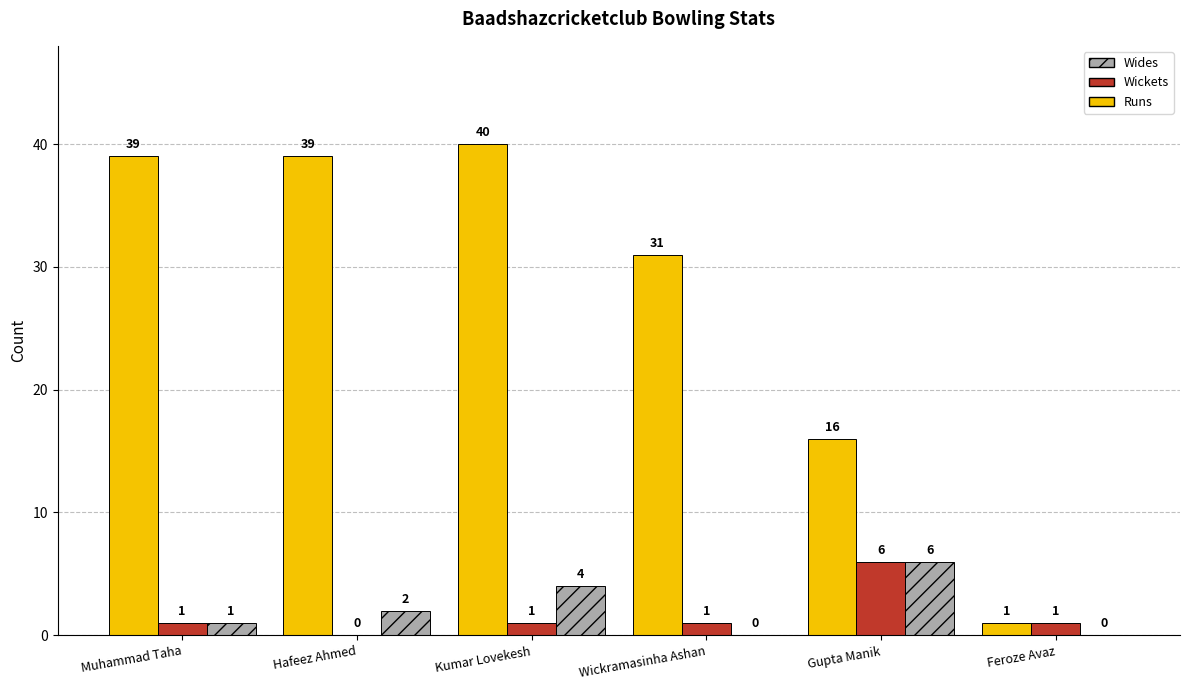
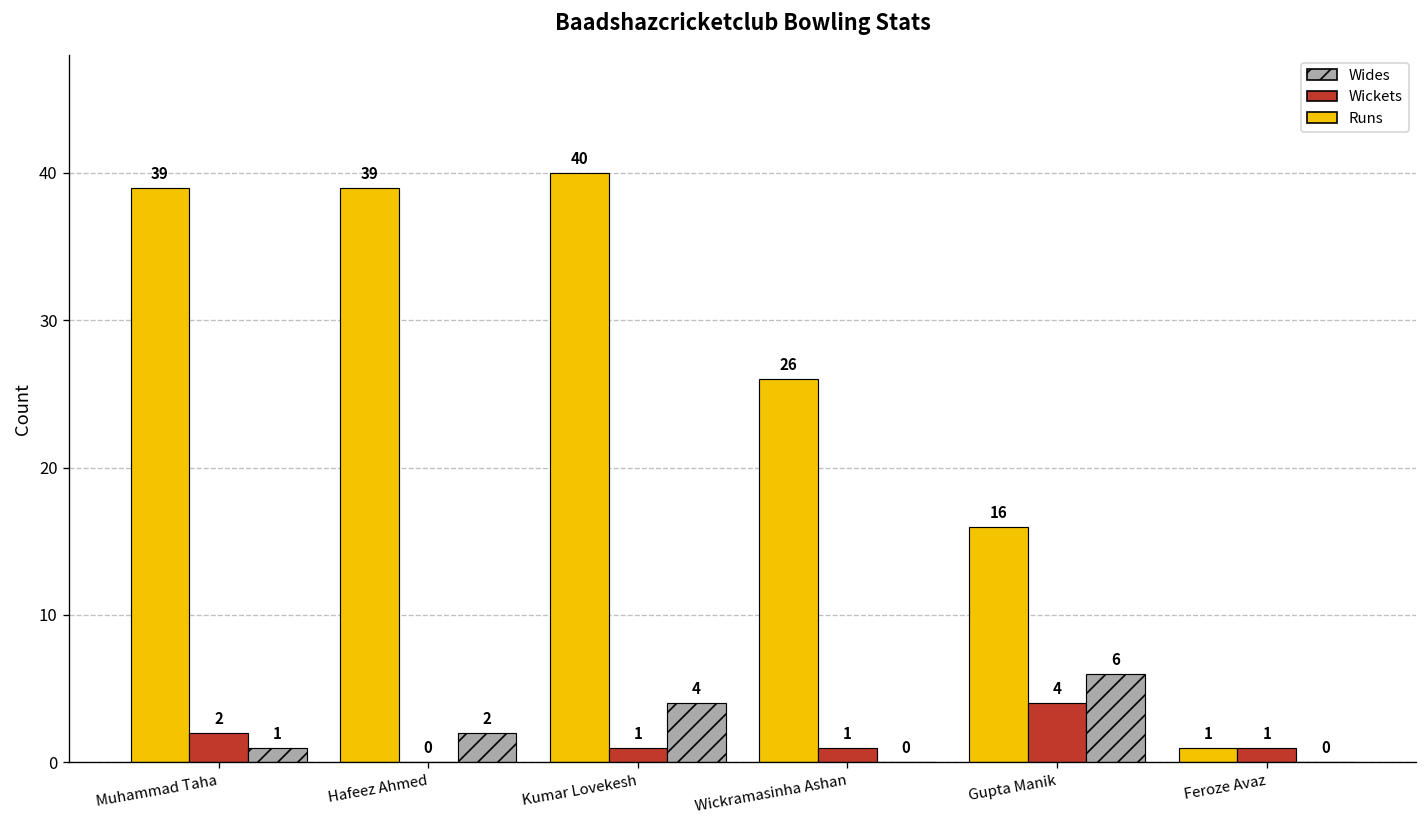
  {
    "Runs": {
      "Muhammad Taha": 39,
      "Hafeez Ahmed": 39,
      "Kumar Lovekesh": 40,
-     "Wickramasinha Ashan": 31,
+     "Wickramasinha Ashan": 26,
      "Gupta Manik": 16,
      "Feroze Avaz": 1
    },
    "Wickets": {
-     "Muhammad Taha": 1,
+     "Muhammad Taha": 2,
      "Hafeez Ahmed": 0,
      "Kumar Lovekesh": 1,
      "Wickramasinha Ashan": 1,
-     "Gupta Manik": 6,
+     "Gupta Manik": 4,
      "Feroze Avaz": 1
    },
    "Wides": {
      "Muhammad Taha": 1,
      "Hafeez Ahmed": 2,
      "Kumar Lovekesh": 4,
      "Wickramasinha Ashan": 0,
      "Gupta Manik": 6,
      "Feroze Avaz": 0
    }
  }
